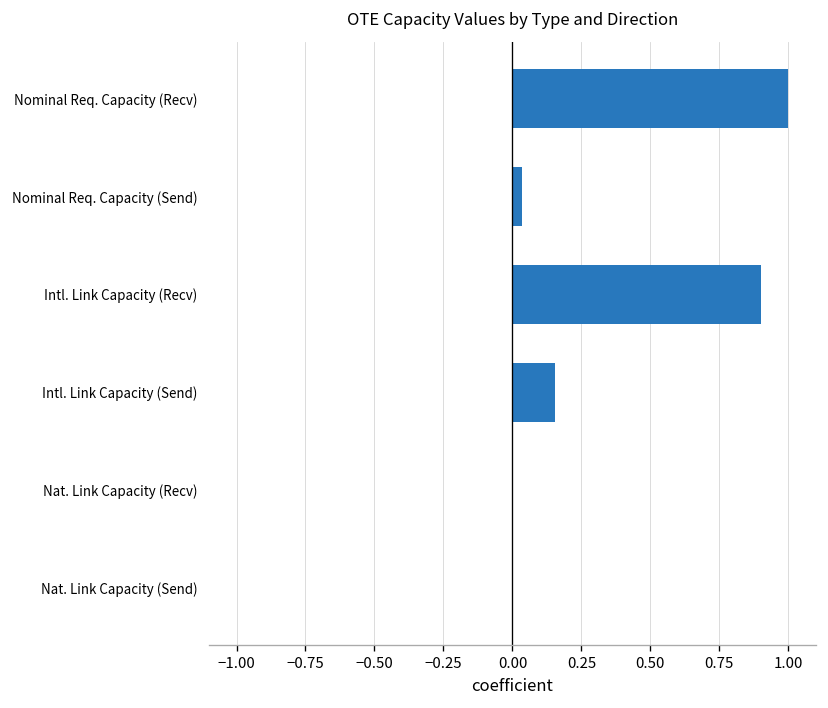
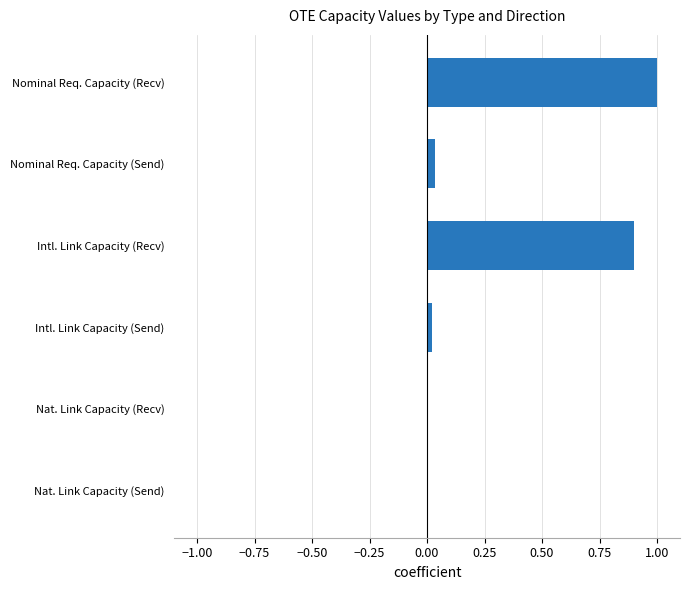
  {
    "Nominal Req. Capacity (Recv)": 1.00,
    "Nominal Req. Capacity (Send)": 0.03,
    "Intl. Link Capacity (Recv)": 0.90,
-   "Intl. Link Capacity (Send)": 0.15
+   "Intl. Link Capacity (Send)": 0.02
  }
